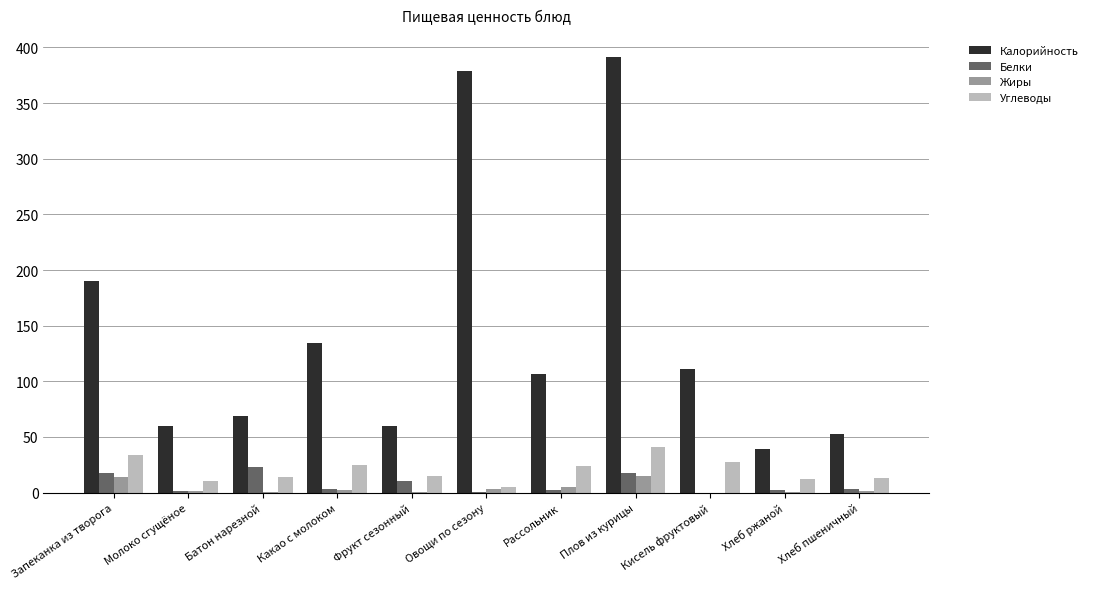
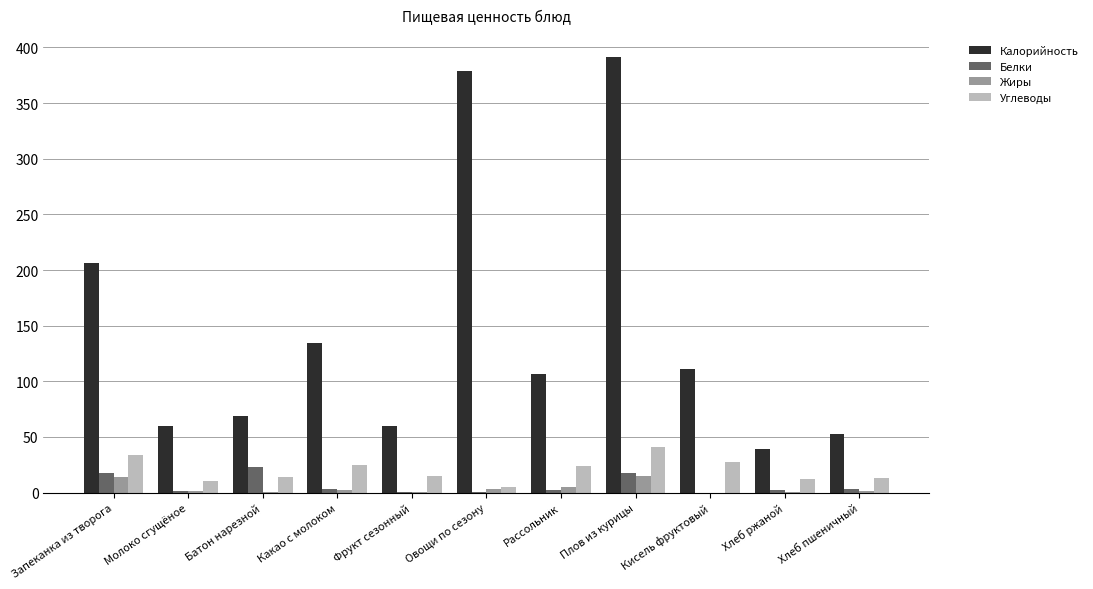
  {
    "Калорийность": {
-     "Запеканка из творога": 190,
+     "Запеканка из творога": 206,
      "Молоко сгущёное": 60,
      "Батон нарезной": 69,
      "Какао с молоком": 134,
      "Фрукт сезонный": 60,
      "Овощи по сезону": 379,
      "Рассольник": 106,
      "Плов из курицы": 392,
      "Кисель фруктовый": 111,
      "Хлеб ржаной": 39,
      "Хлеб пшеничный": 52
    },
    "Белки": {
      "Запеканка из творога": 18,
      "Батон нарезной": 23,
      "Какао с молоком": 3,
-     "Фрукт сезонный": 10,
+     "Фрукт сезонный": 1,
      "Рассольник": 2,
      "Плов из курицы": 17,
      "Хлеб ржаной": 2,
      "Хлеб пшеничный": 3
    }
  }
